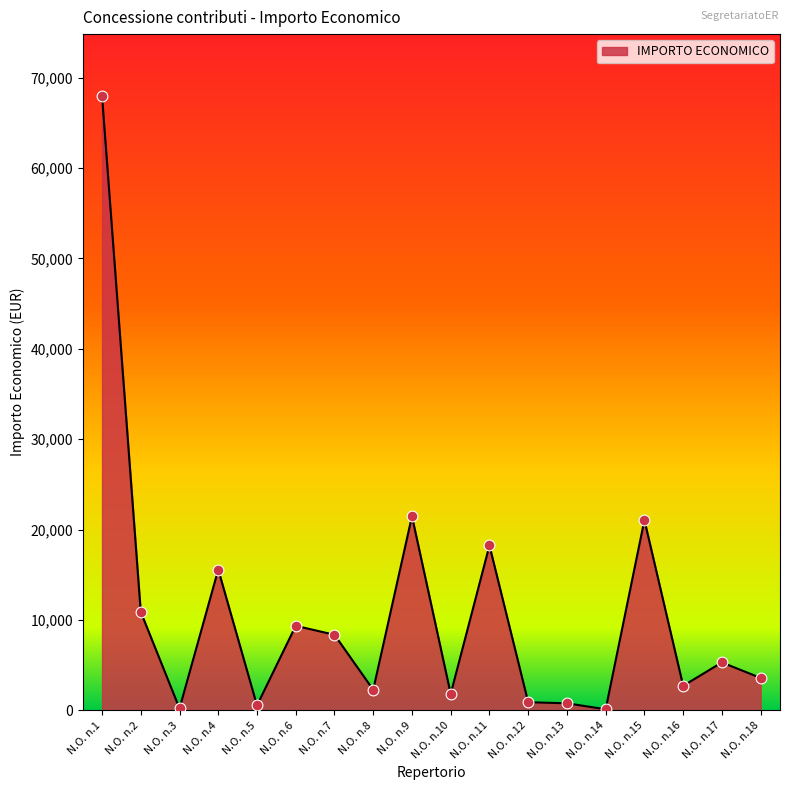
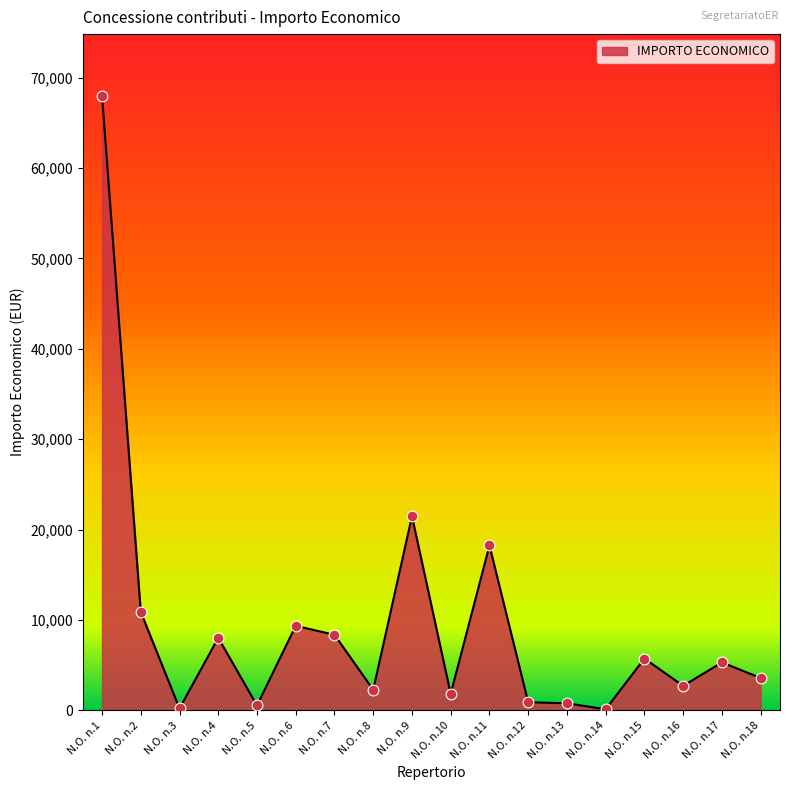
  {
    "N.O. n.1": "68,000",
    "N.O. n.2": "11,000",
    "N.O. n.3": "0",
-   "N.O. n.4": "16,000",
+   "N.O. n.4": "8,000",
    "N.O. n.5": "1,000",
    "N.O. n.6": "9,000",
    "N.O. n.7": "8,000",
    "N.O. n.8": "2,000",
    "N.O. n.9": "21,000",
    "N.O. n.10": "2,000",
    "N.O. n.11": "18,000",
    "N.O. n.12": "1,000",
    "N.O. n.13": "1,000",
    "N.O. n.14": "0",
-   "N.O. n.15": "21,000",
+   "N.O. n.15": "6,000",
    "N.O. n.16": "3,000",
    "N.O. n.17": "5,000",
    "N.O. n.18": "4,000"
  }
